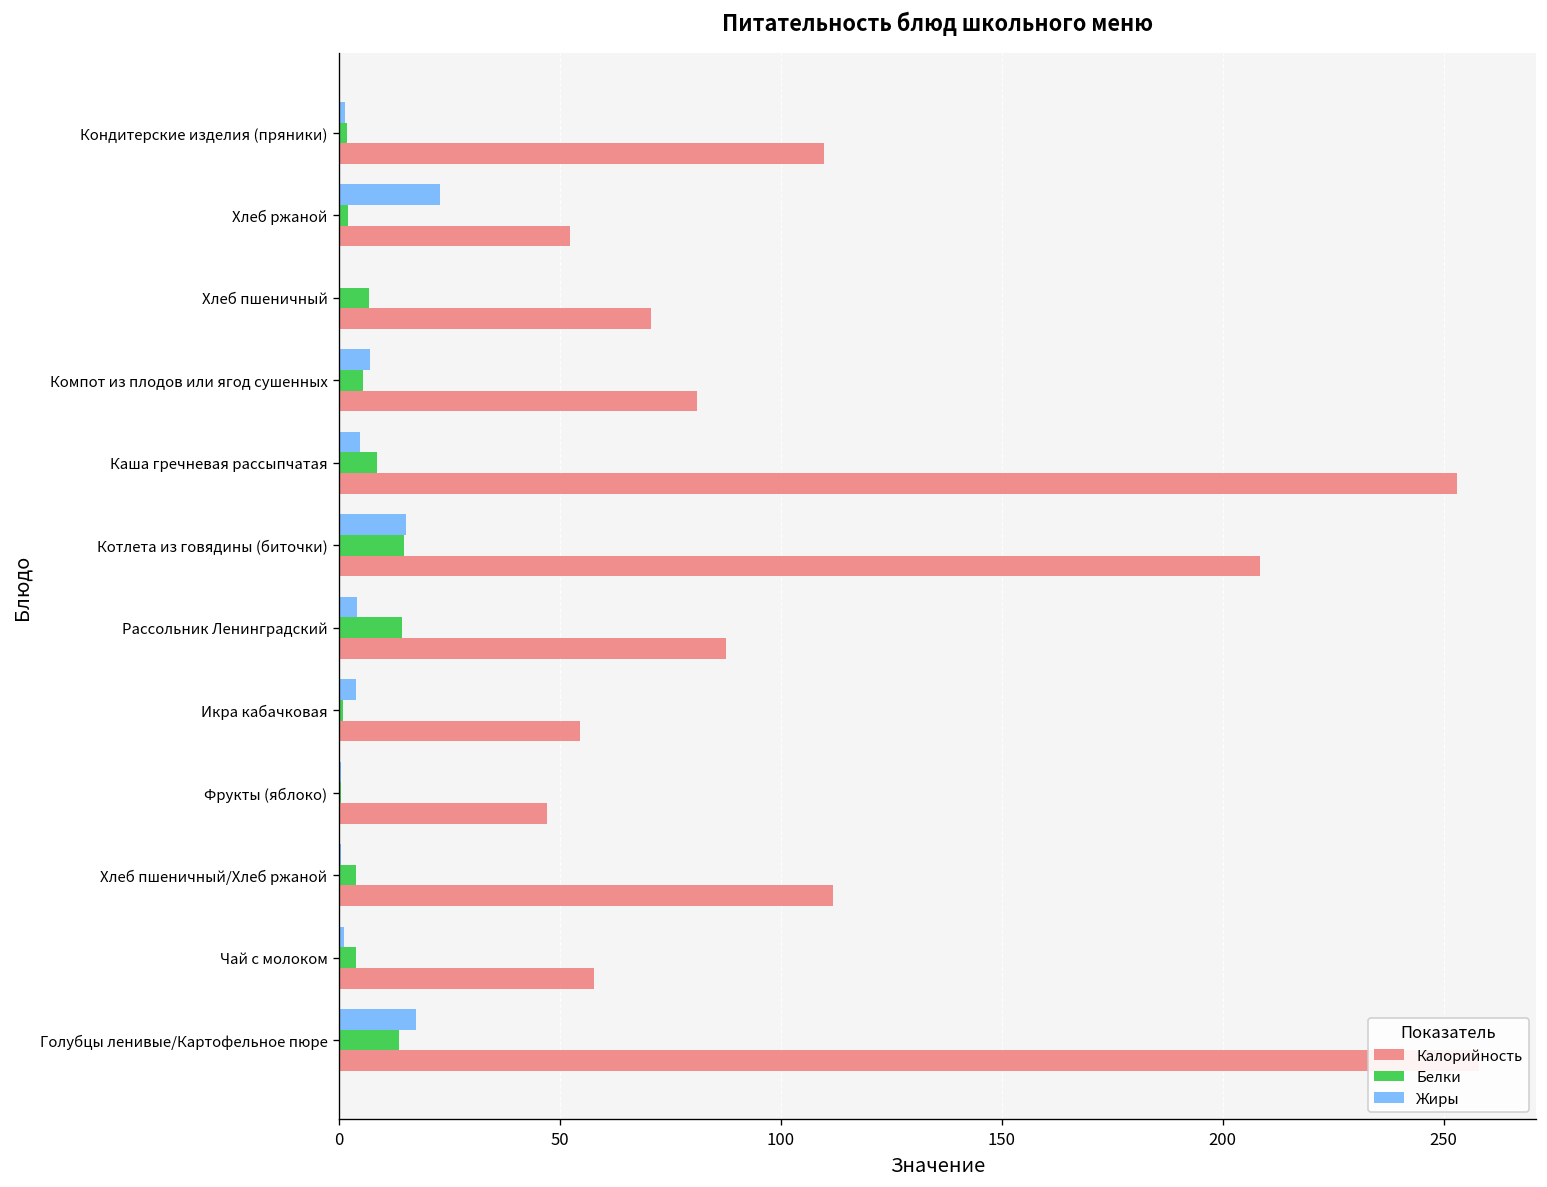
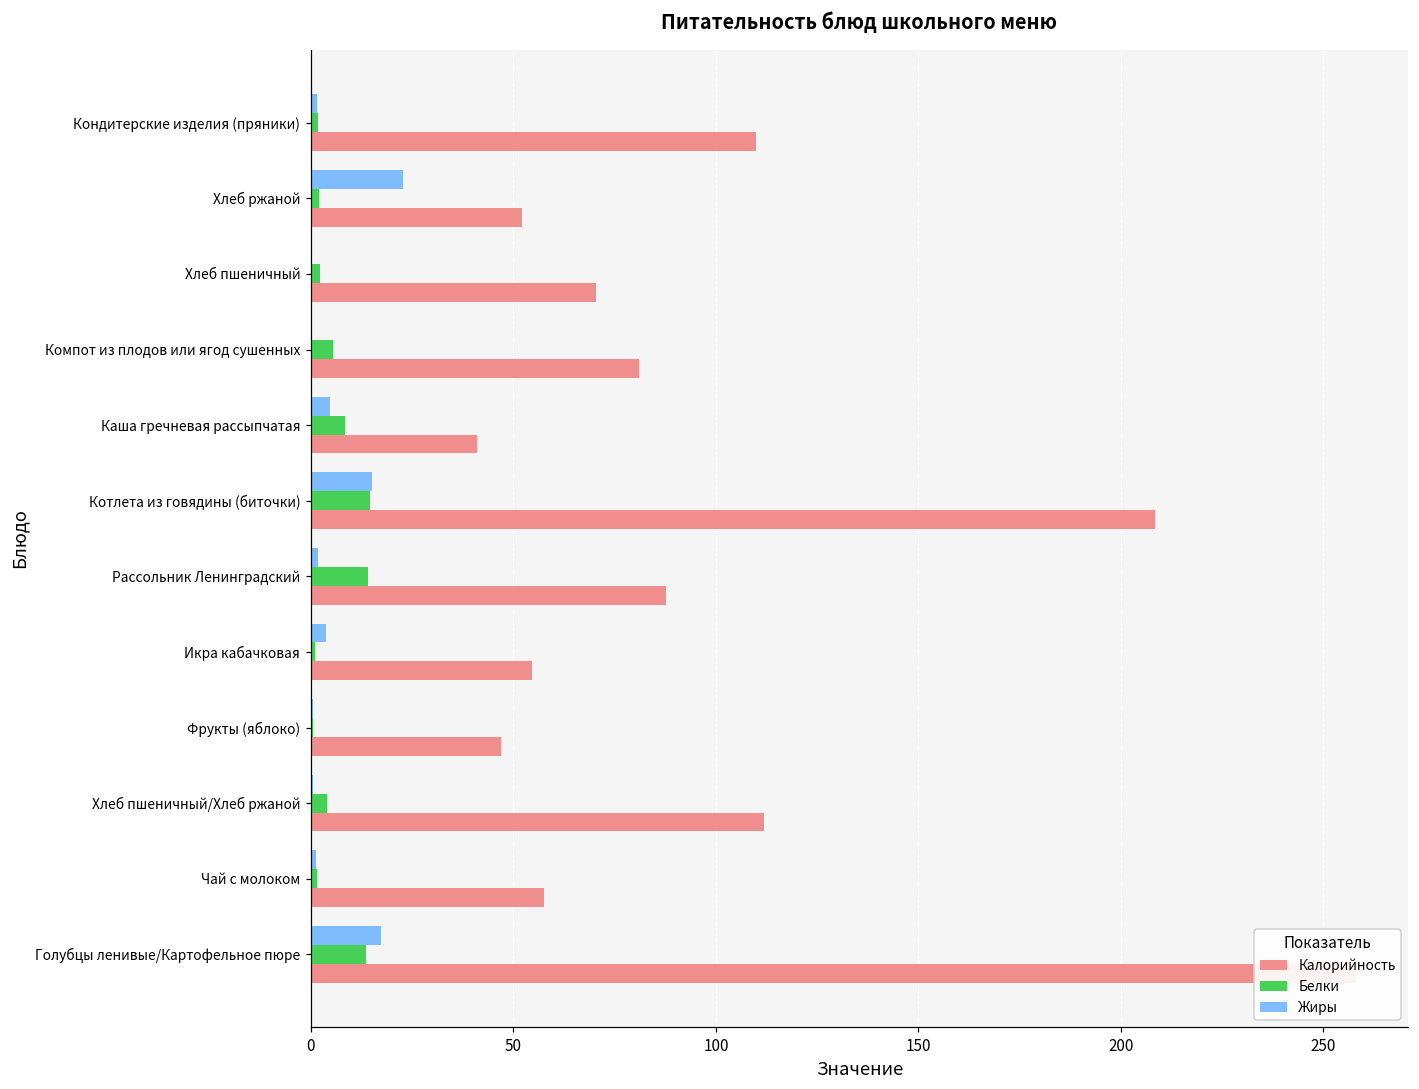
  {
    "Калорийность": {
      "Кондитерские изделия (пряники)": 110,
      "Хлеб ржаной": 52,
      "Хлеб пшеничный": 71,
      "Компот из плодов или ягод сушенных": 81,
-     "Каша гречневая рассыпчатая": 253,
+     "Каша гречневая рассыпчатая": 41,
      "Котлета из говядины (биточки)": 209,
      "Рассольник Ленинградский": 88,
      "Икра кабачковая": 54,
      "Фрукты (яблоко)": 47,
      "Хлеб пшеничный/Хлеб ржаной": 112,
      "Чай с молоком": 58
    },
    "Белки": {
      "Кондитерские изделия (пряники)": 2,
      "Хлеб ржаной": 2,
-     "Хлеб пшеничный": 7,
+     "Хлеб пшеничный": 2,
      "Компот из плодов или ягод сушенных": 5,
      "Каша гречневая рассыпчатая": 9,
      "Котлета из говядины (биточки)": 15,
      "Рассольник Ленинградский": 14,
      "Икра кабачковая": 1,
      "Хлеб пшеничный/Хлеб ржаной": 4,
-     "Чай с молоком": 4,
+     "Чай с молоком": 1,
      "Голубцы ленивые/Картофельное пюре": 14
    },
    "Жиры": {
      "Кондитерские изделия (пряники)": 1,
      "Хлеб ржаной": 23,
-     "Компот из плодов или ягод сушенных": 7,
+     "Компот из плодов или ягод сушенных": 0,
      "Каша гречневая рассыпчатая": 5,
      "Котлета из говядины (биточки)": 15,
-     "Рассольник Ленинградский": 4,
+     "Рассольник Ленинградский": 2,
      "Икра кабачковая": 4,
      "Чай с молоком": 1,
      "Голубцы ленивые/Картофельное пюре": 17
    }
  }
